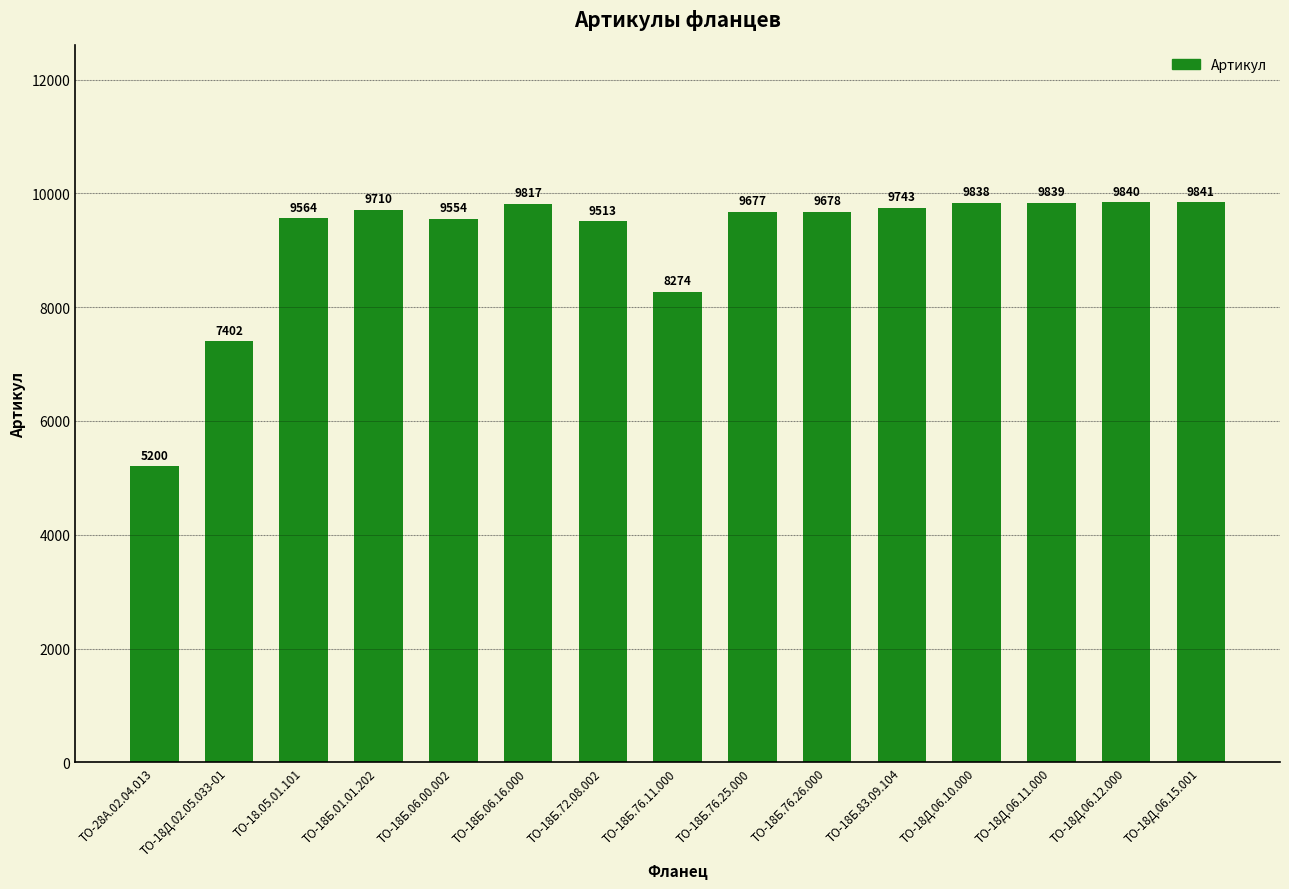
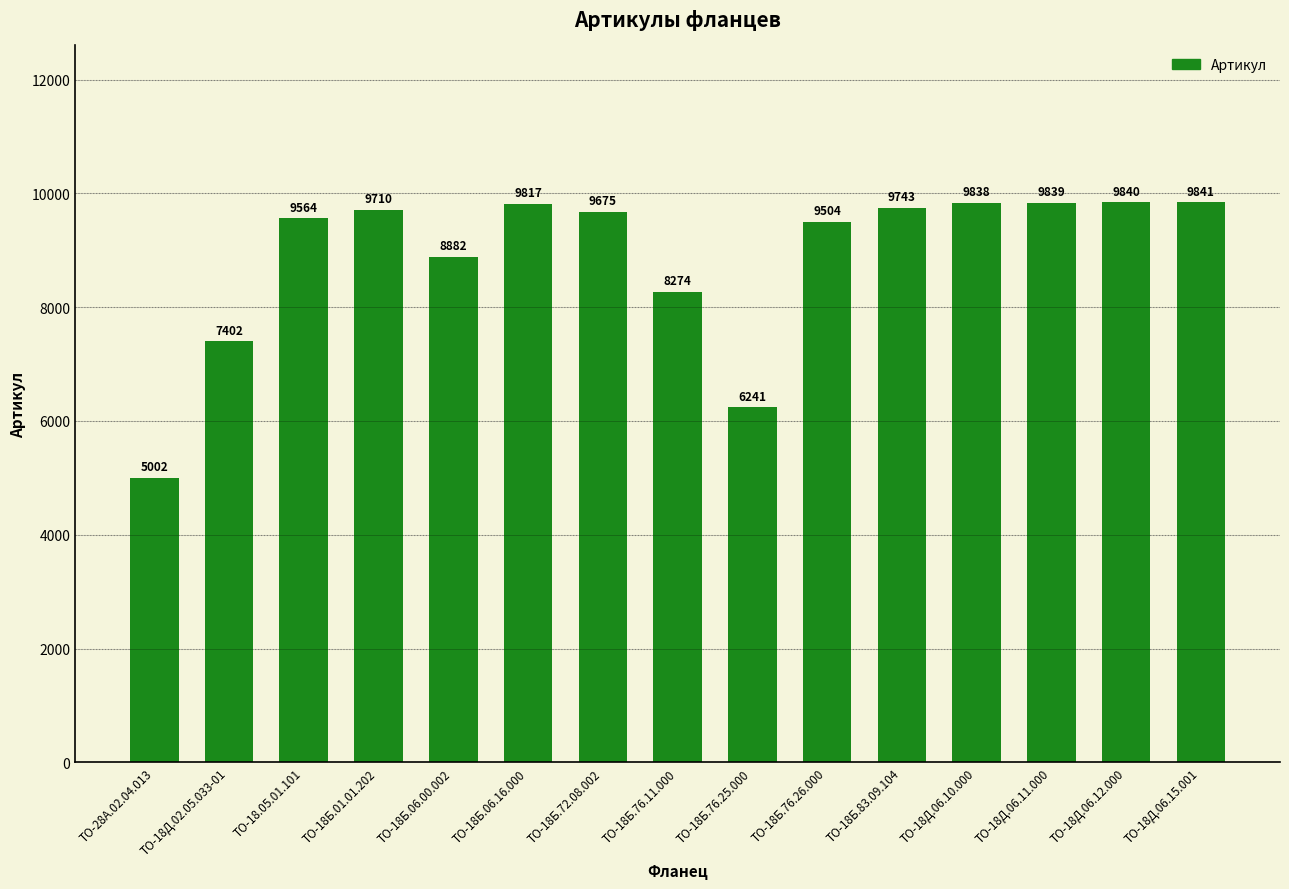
  {
-   "ТО-28А.02.04.013": 5200,
+   "ТО-28А.02.04.013": 5002,
    "ТО-18Д.02.05.033-01": 7402,
    "ТО-18.05.01.101": 9564,
    "ТО-18Б.01.01.202": 9710,
-   "ТО-18Б.06.00.002": 9554,
+   "ТО-18Б.06.00.002": 8882,
    "ТО-18Б.06.16.000": 9817,
-   "ТО-18Б.72.08.002": 9513,
+   "ТО-18Б.72.08.002": 9675,
    "ТО-18Б.76.11.000": 8274,
-   "ТО-18Б.76.25.000": 9677,
-   "ТО-18Б.76.26.000": 9678,
+   "ТО-18Б.76.25.000": 6241,
+   "ТО-18Б.76.26.000": 9504,
    "ТО-18Б.83.09.104": 9743,
    "ТО-18Д.06.10.000": 9838,
    "ТО-18Д.06.11.000": 9839,
    "ТО-18Д.06.12.000": 9840,
    "ТО-18Д.06.15.001": 9841
  }
